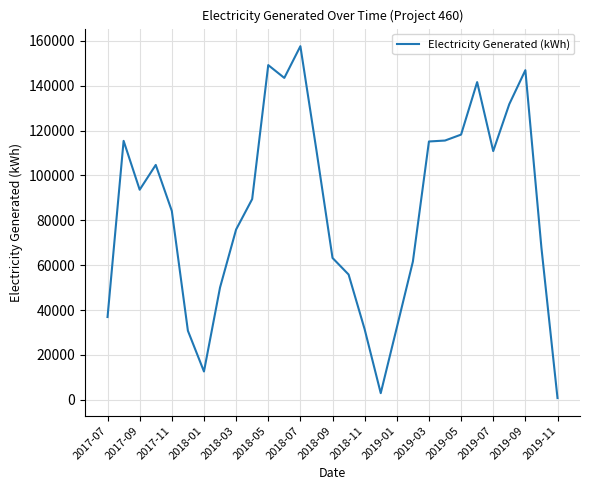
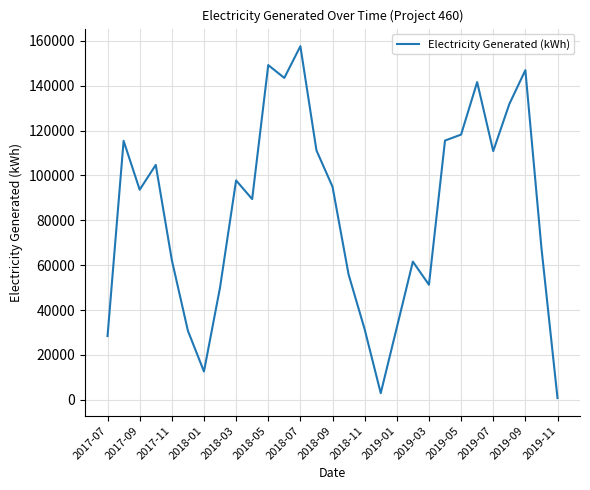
  {
-   "2017-07": 37000,
+   "2017-07": 28000,
    "2017-09": 94000,
-   "2017-11": 84000,
+   "2017-11": 62000,
    "2018-01": 13000,
-   "2018-03": 76000,
+   "2018-03": 98000,
    "2018-05": 149000,
    "2018-07": 158000,
-   "2018-09": 63000,
+   "2018-09": 95000,
    "2018-11": 31000,
    "2019-01": 32000,
-   "2019-03": 115000,
+   "2019-03": 51000,
    "2019-05": 118000,
    "2019-07": 111000,
    "2019-09": 147000,
    "2019-11": 1000
  }
